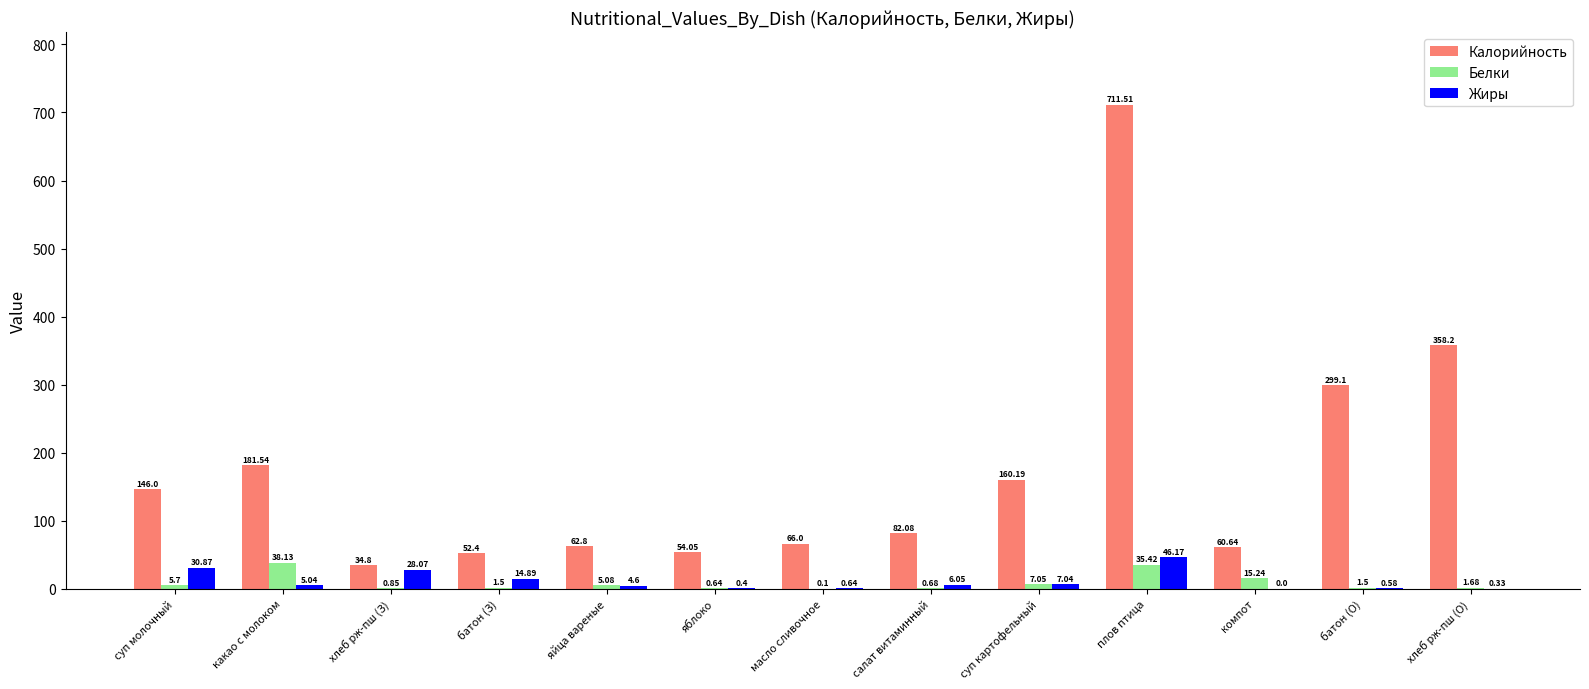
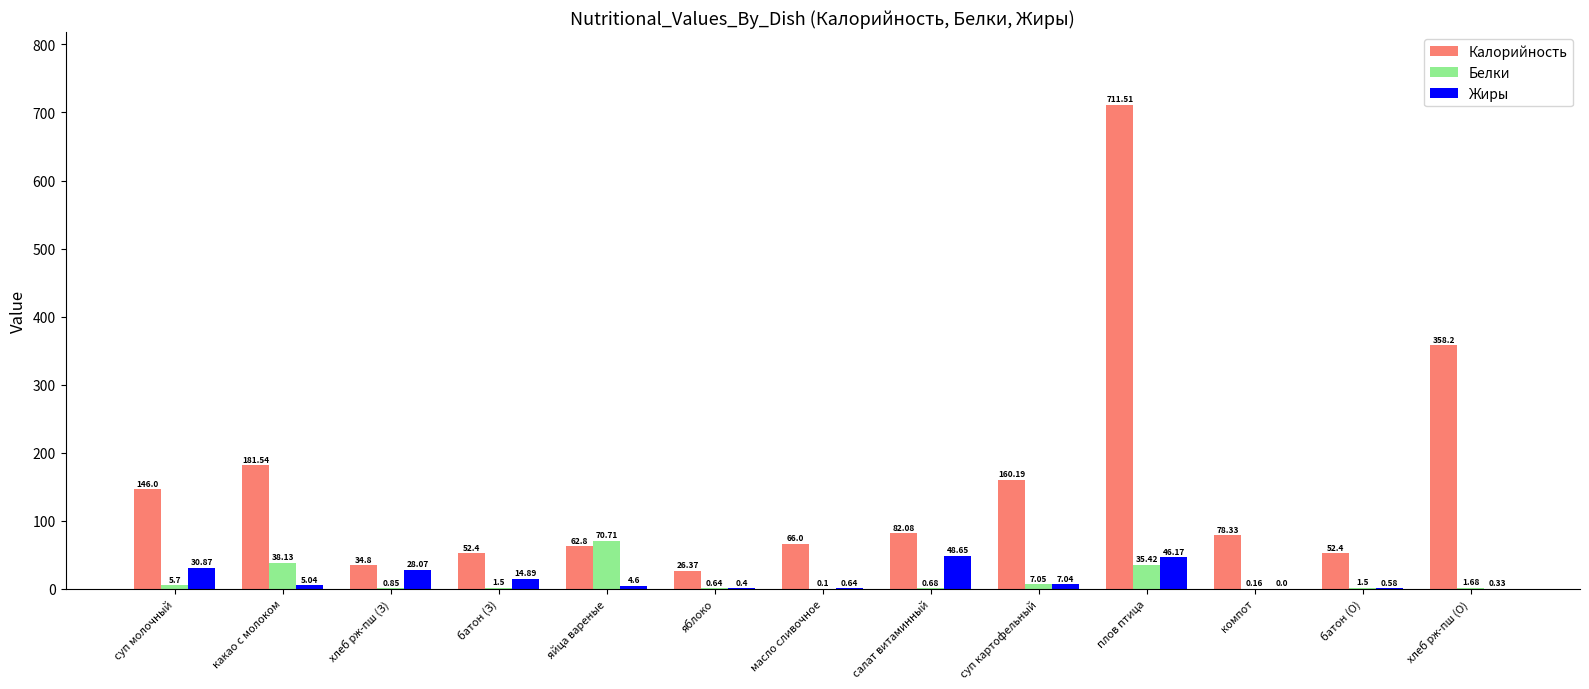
  {
    "Калорийность": {
      "суп молочный": 146.0,
      "какао с молоком": 181.54,
      "хлеб рж-пш (З)": 34.8,
      "батон (З)": 52.4,
      "яйца вареные": 62.8,
-     "яблоко": 54.05,
+     "яблоко": 26.37,
      "масло сливочное": 66.0,
      "салат витаминный": 82.08,
      "суп картофельный": 160.19,
      "плов птица": 711.51,
-     "компот": 60.64,
-     "батон (О)": 299.1,
+     "компот": 78.33,
+     "батон (О)": 52.4,
      "хлеб рж-пш (О)": 358.2
    },
    "Белки": {
      "суп молочный": 5.7,
      "какао с молоком": 38.13,
      "хлеб рж-пш (З)": 0.85,
      "батон (З)": 1.5,
-     "яйца вареные": 5.08,
+     "яйца вареные": 70.71,
      "яблоко": 0.64,
      "масло сливочное": 0.1,
      "салат витаминный": 0.68,
      "суп картофельный": 7.05,
      "плов птица": 35.42,
-     "компот": 15.24,
+     "компот": 0.16,
      "батон (О)": 1.5,
      "хлеб рж-пш (О)": 1.68
    },
    "Жиры": {
      "суп молочный": 30.87,
      "какао с молоком": 5.04,
      "хлеб рж-пш (З)": 28.07,
      "батон (З)": 14.89,
      "яйца вареные": 4.6,
      "яблоко": 0.4,
      "масло сливочное": 0.64,
-     "салат витаминный": 6.05,
+     "салат витаминный": 48.65,
      "суп картофельный": 7.04,
      "плов птица": 46.17,
      "компот": 0.0,
      "батон (О)": 0.58,
      "хлеб рж-пш (О)": 0.33
    }
  }
